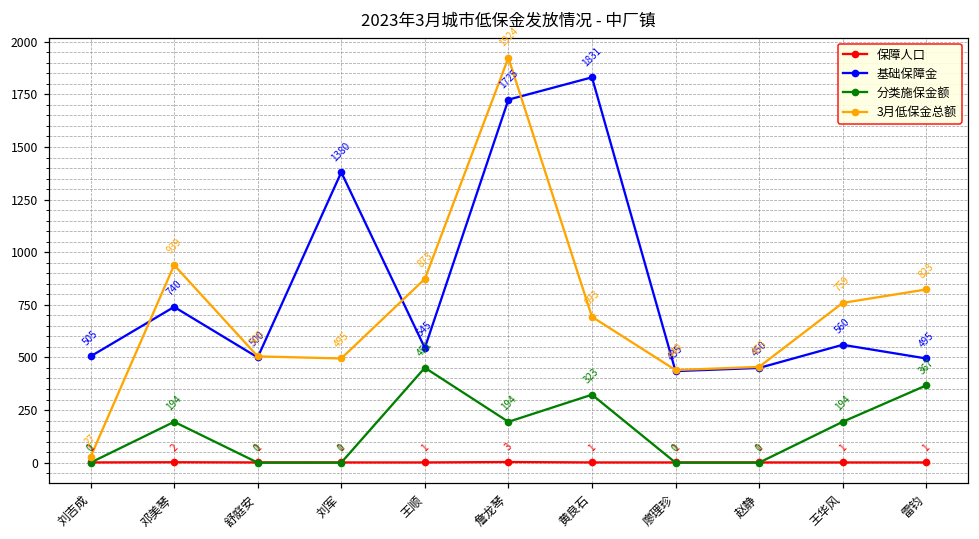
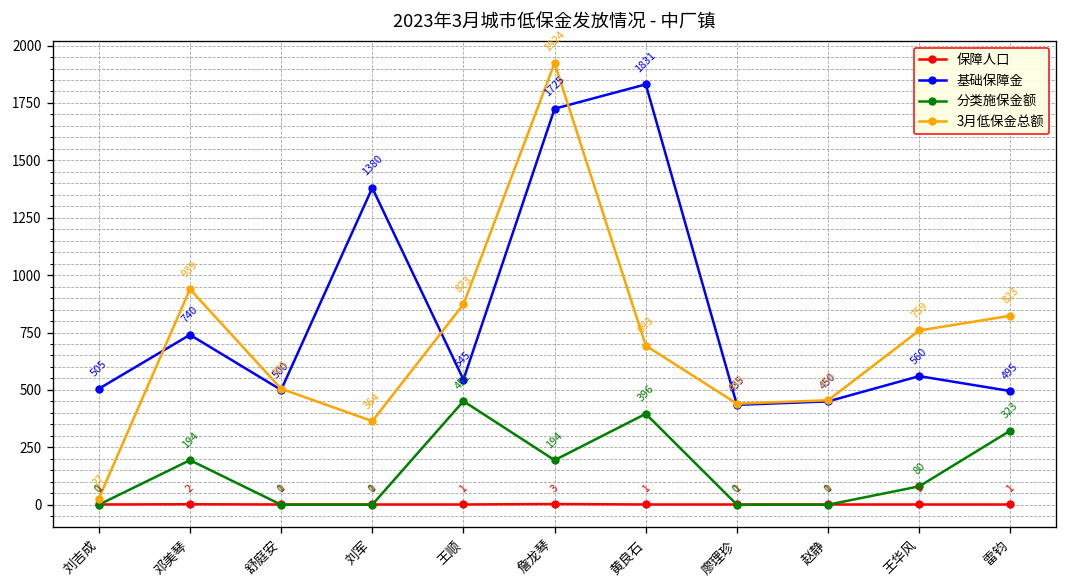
  {
    "保障人口": {
      "邓美琴": 2,
      "王顺": 1,
      "詹龙琴": 3,
      "黄良石": 1,
      "王华风": 1,
      "雷钧": 1
    },
    "基础保障金": {
      "刘吉成": 505,
      "邓美琴": 740,
      "刘军": 1380,
      "王顺": 545,
      "詹龙琴": 1725,
      "黄良石": 1831,
      "王华风": 560,
      "雷钧": 495
    },
    "分类施保金额": {
      "邓美琴": 194,
      "詹龙琴": 194,
-     "黄良石": 323,
-     "王华风": 194,
-     "雷钧": 367
+     "黄良石": 396,
+     "王华风": 80,
+     "雷钧": 323
    },
    "3月低保金总额": {
      "邓美琴": 939,
-     "刘军": 495,
+     "刘军": 364,
      "王顺": 873,
      "詹龙琴": 1924,
      "黄良石": 693,
      "王华风": 759,
      "雷钧": 823
    }
  }
